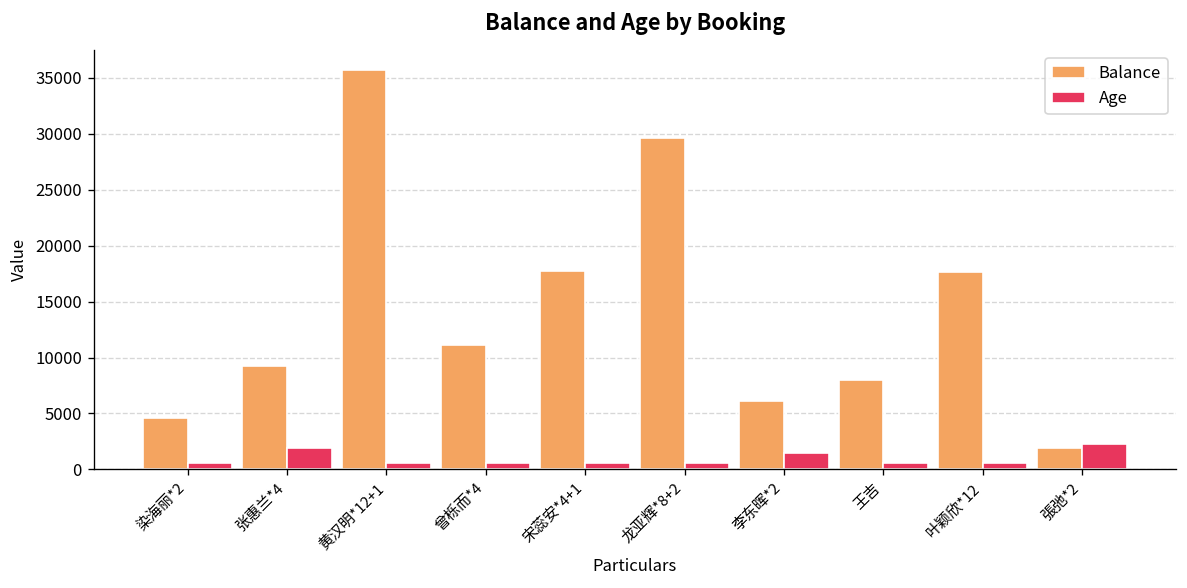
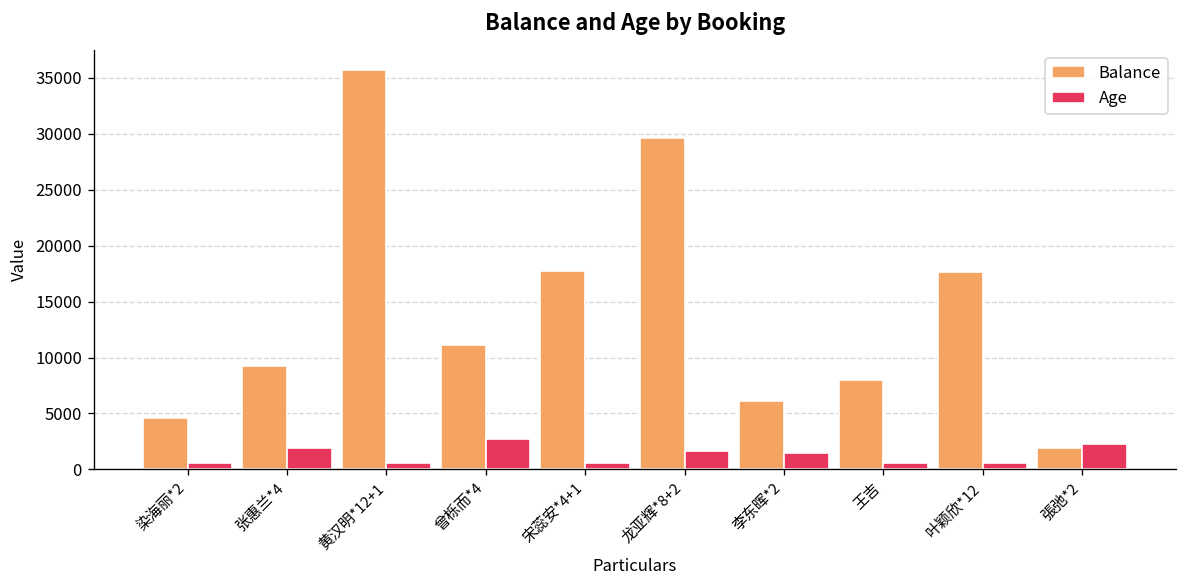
  {
    "Balance": {
      "染海丽*2": 5000,
      "张惠兰*4": 9000,
      "黄汉明*12+1": 36000,
      "曾栎而*4": 11000,
      "宋蕊安*4+1": 18000,
      "龙亚辉*8+2": 30000,
      "李东晖*2": 6000,
      "王吉": 8000,
      "叶颖欣*12": 18000,
      "張弛*2": 2000
    },
    "Age": {
      "染海丽*2": 1000,
      "张惠兰*4": 2000,
      "黄汉明*12+1": 1000,
-     "曾栎而*4": 1000,
+     "曾栎而*4": 3000,
      "宋蕊安*4+1": 1000,
-     "龙亚辉*8+2": 1000,
+     "龙亚辉*8+2": 2000,
      "李东晖*2": 1000,
      "王吉": 1000,
      "叶颖欣*12": 1000,
      "張弛*2": 2000
    }
  }
